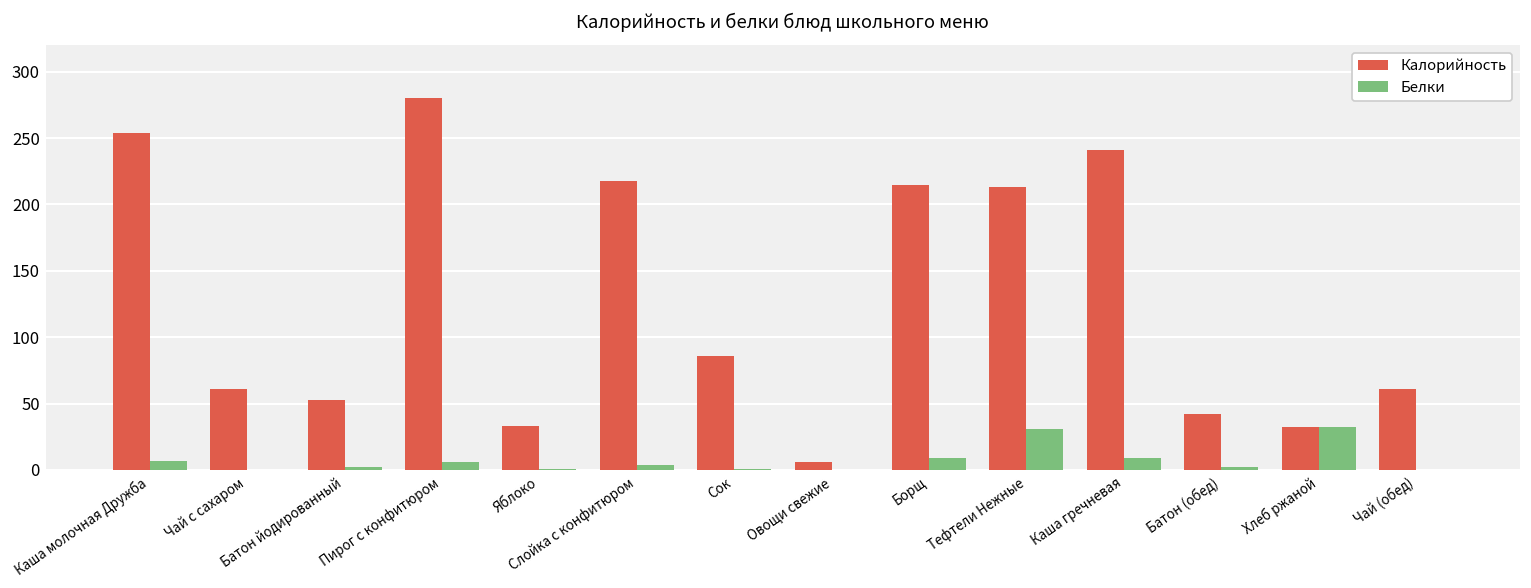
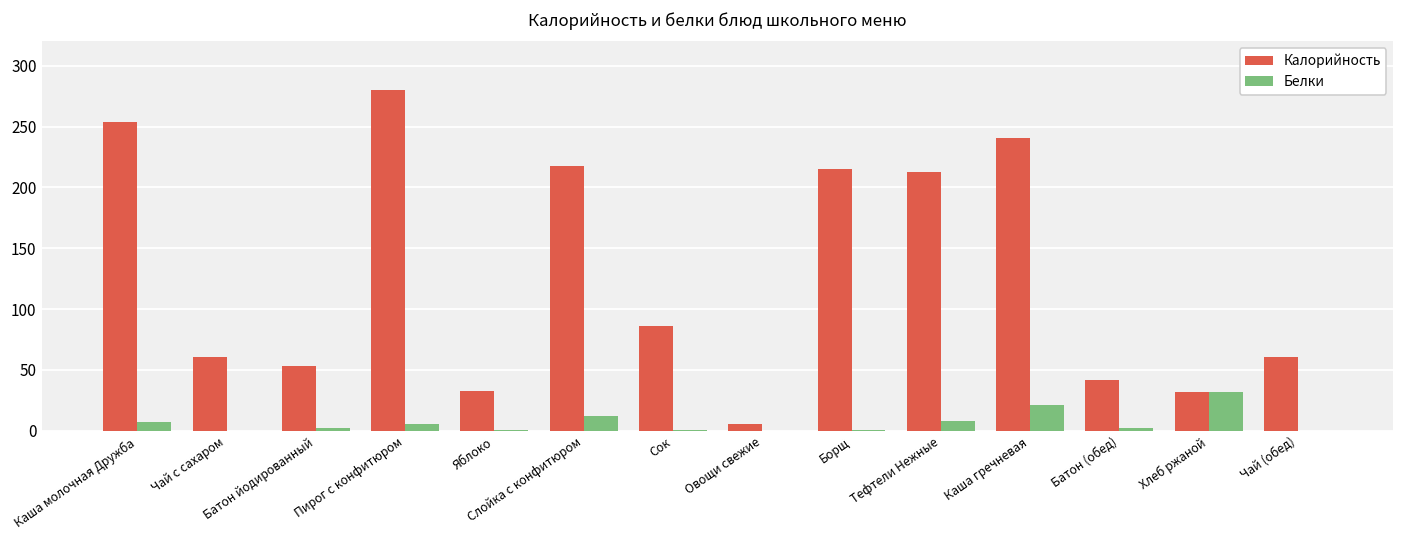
  {
    "Калорийность": {
      "Каша молочная Дружба": 254,
      "Чай с сахаром": 61,
      "Батон йодированный": 53,
      "Пирог с конфитюром": 280,
      "Яблоко": 33,
      "Слойка с конфитюром": 218,
      "Сок": 86,
      "Овощи свежие": 6,
      "Борщ": 215,
      "Тефтели Нежные": 213,
      "Каша гречневая": 241,
      "Батон (обед)": 42,
      "Хлеб ржаной": 32,
      "Чай (обед)": 61
    },
    "Белки": {
      "Каша молочная Дружба": 7,
      "Чай с сахаром": 0,
      "Пирог с конфитюром": 6,
-     "Слойка с конфитюром": 4,
+     "Слойка с конфитюром": 12,
      "Овощи свежие": 0,
-     "Борщ": 9,
-     "Тефтели Нежные": 31,
-     "Каша гречневая": 9,
+     "Борщ": 1,
+     "Тефтели Нежные": 8,
+     "Каша гречневая": 21,
      "Хлеб ржаной": 32,
      "Чай (обед)": 0
    }
  }
